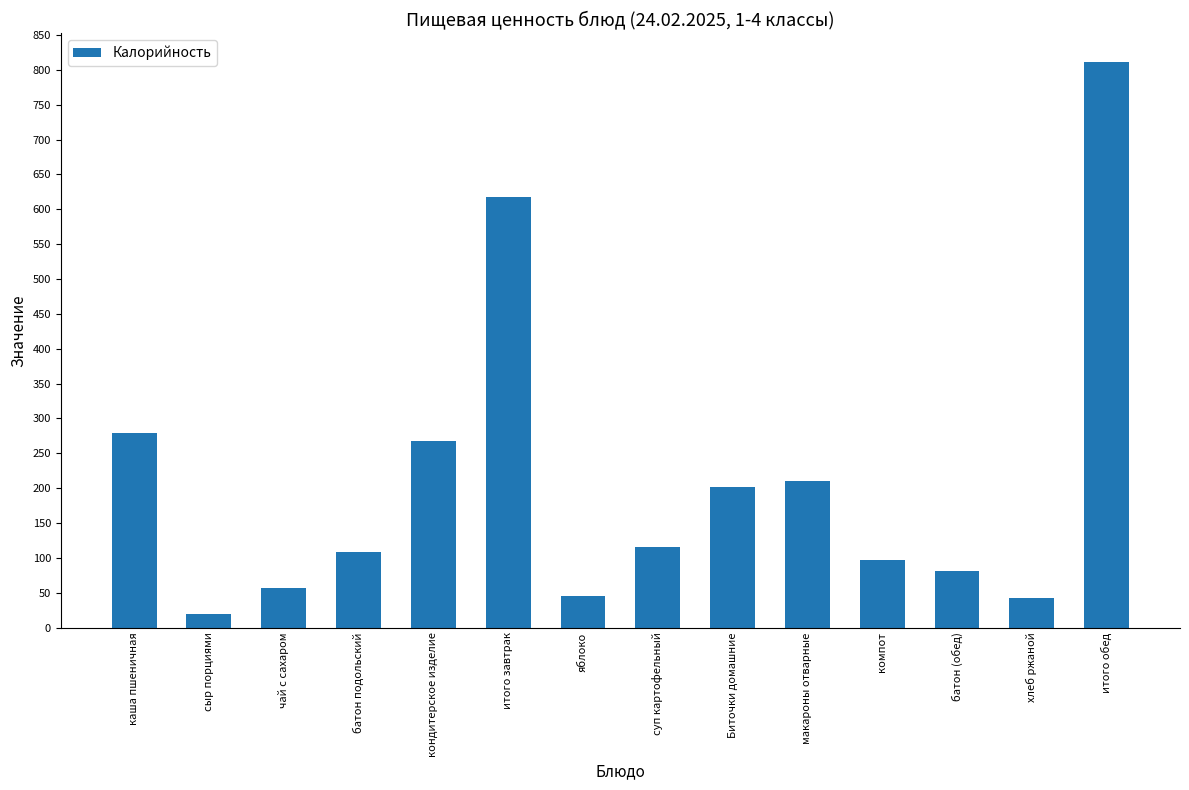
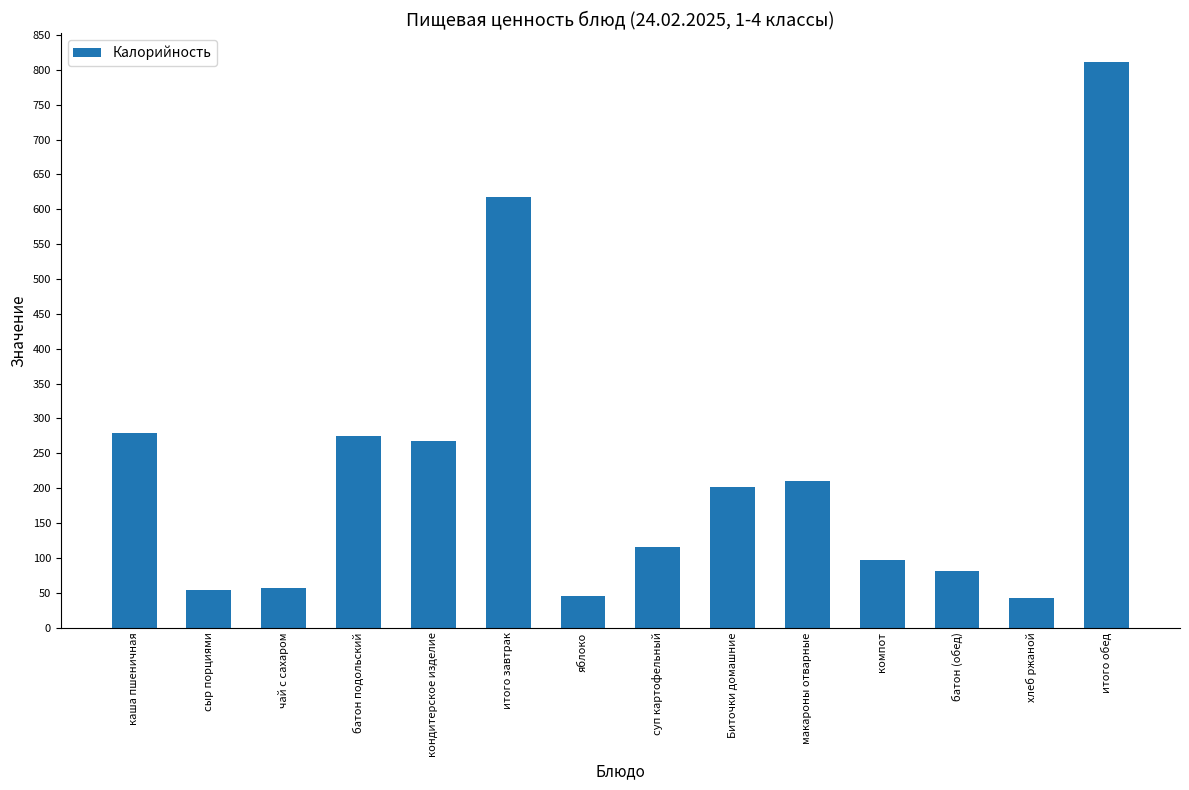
  {
    "каша пшеничная": 280,
-   "сыр порциями": 20,
+   "сыр порциями": 50,
    "чай с сахаром": 60,
-   "батон подольский": 110,
+   "батон подольский": 280,
    "кондитерское изделие": 270,
    "итого завтрак": 620,
    "яблоко": 50,
    "суп картофельный": 120,
    "Биточки домашние": 200,
    "макароны отварные": 210,
    "компот": 100,
    "батон (обед)": 80,
    "хлеб ржаной": 40,
    "итого обед": 810
  }
